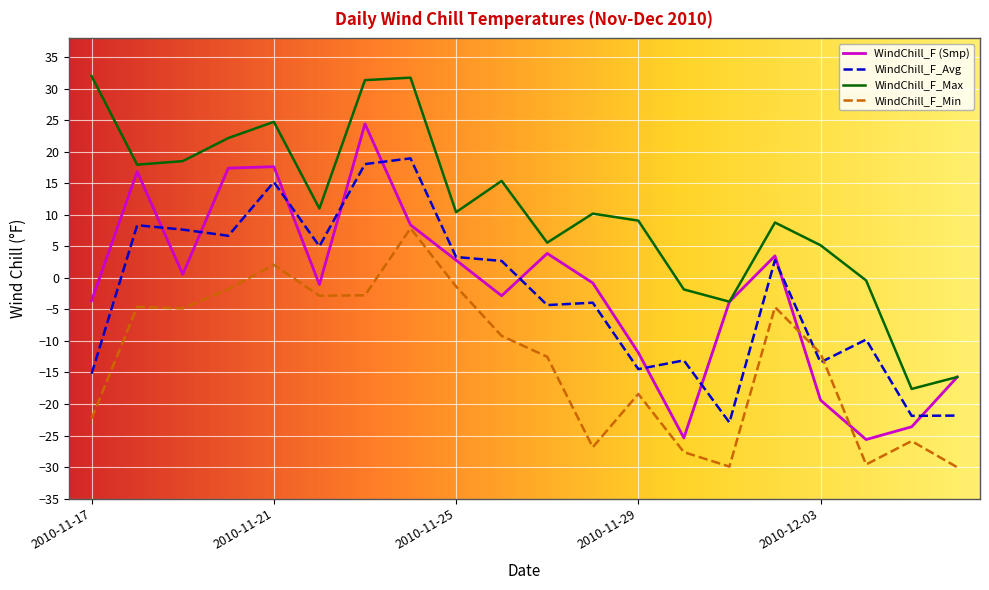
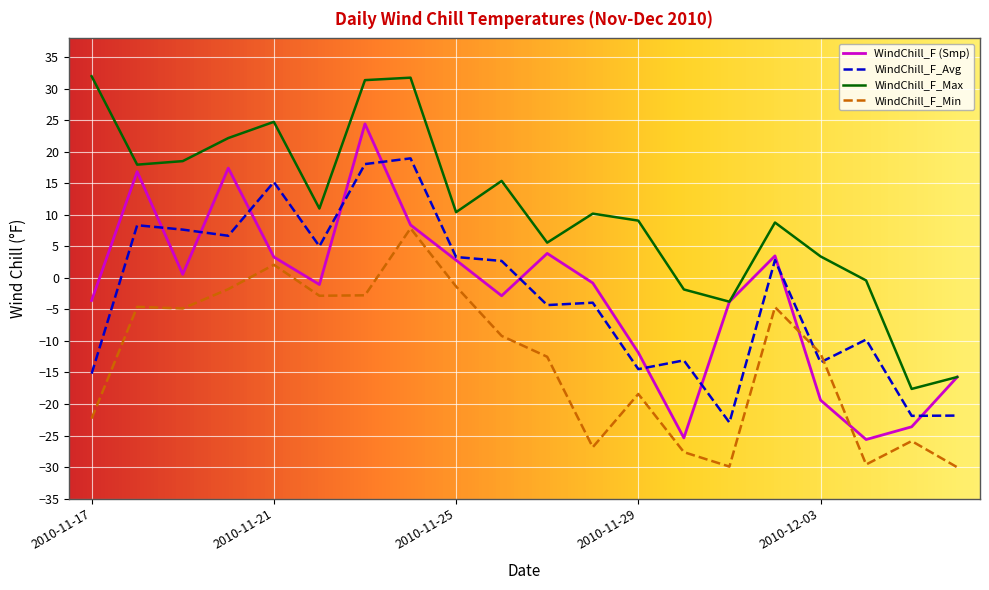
  {
    "WindChill_F (Smp)": {
      "2010-11-17": -4,
-     "2010-11-21": 18,
+     "2010-11-21": 3,
      "2010-11-25": 3,
      "2010-11-29": -12,
      "2010-12-03": -19
    },
    "WindChill_F_Avg": {
      "2010-11-17": -15,
      "2010-11-21": 15,
      "2010-11-25": 3,
      "2010-11-29": -14,
      "2010-12-03": -13
    },
    "WindChill_F_Max": {
      "2010-11-17": 32,
      "2010-11-21": 25,
      "2010-11-25": 10,
      "2010-11-29": 9,
-     "2010-12-03": 5
+     "2010-12-03": 3
    },
    "WindChill_F_Min": {
      "2010-11-17": -22,
      "2010-11-21": 2,
      "2010-11-25": -1,
      "2010-11-29": -18,
      "2010-12-03": -12
    }
  }
